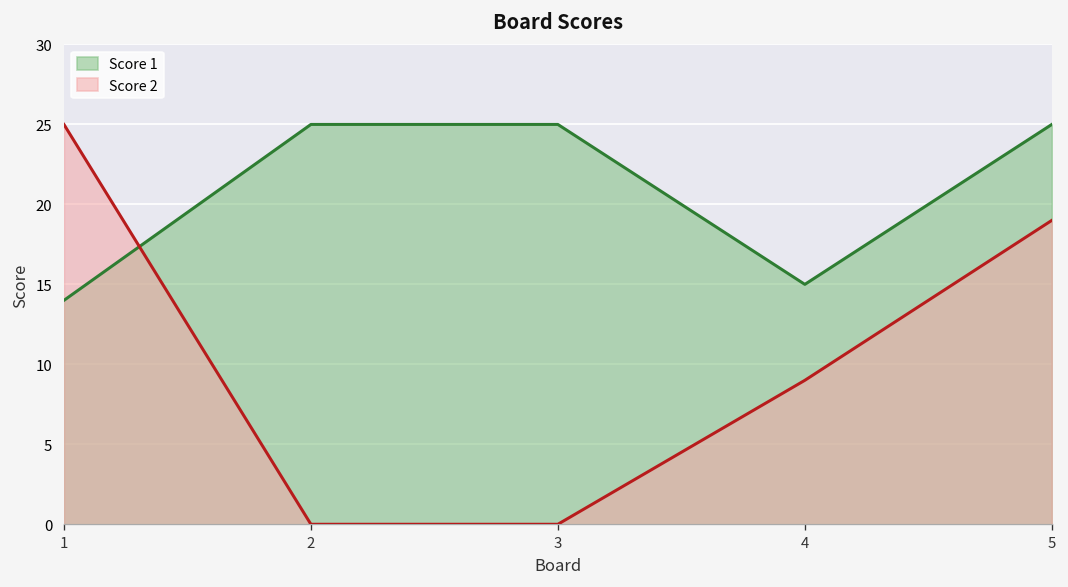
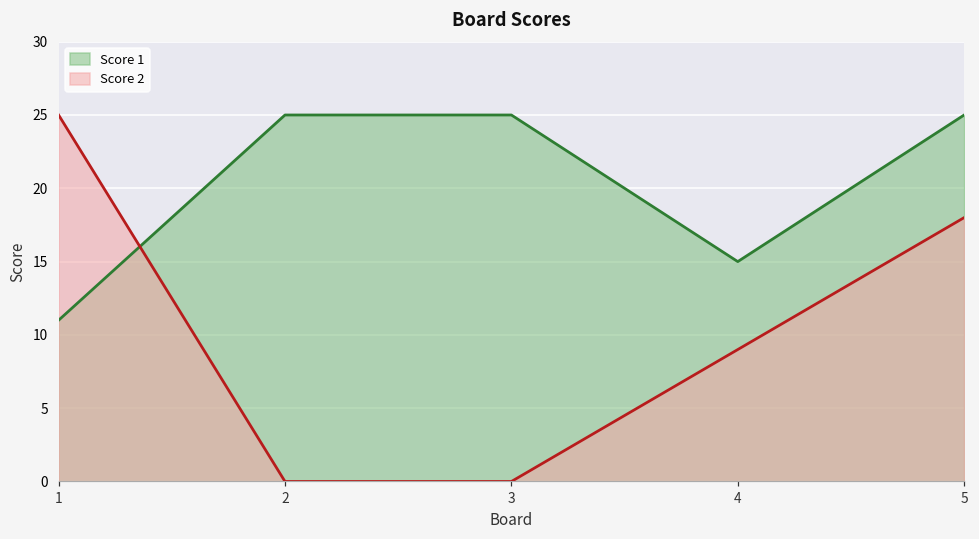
  {
    "Score 1": {
-     "1": 14,
+     "1": 11,
      "2": 25,
      "3": 25,
      "4": 15,
      "5": 25
    },
    "Score 2": {
      "1": 25,
      "2": 0,
      "3": 0,
      "4": 9,
-     "5": 19
+     "5": 18
    }
  }
